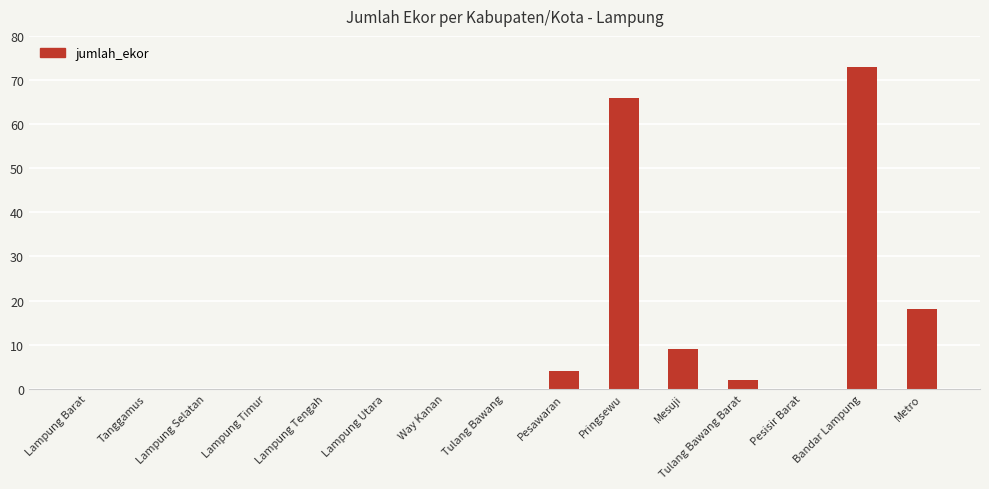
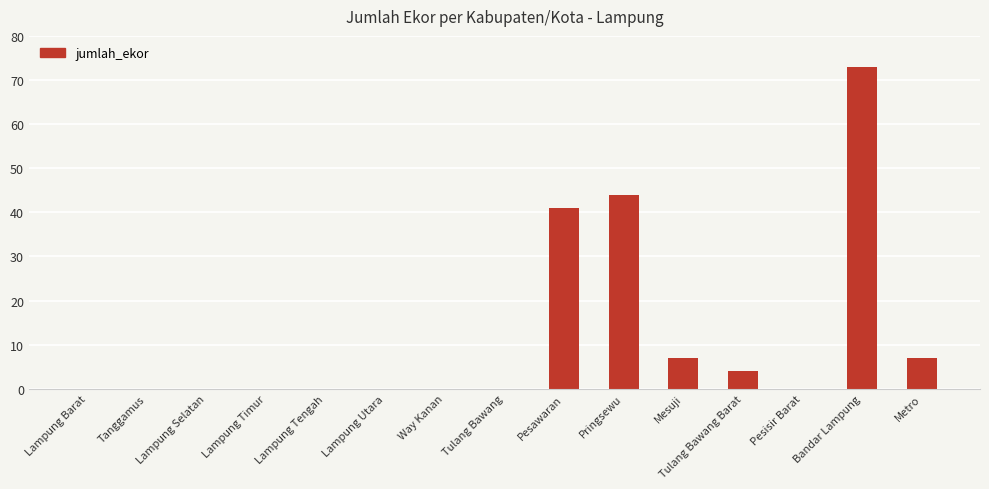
  {
    "Lampung Barat": 0,
    "Tanggamus": 0,
    "Lampung Selatan": 0,
    "Lampung Timur": 0,
    "Lampung Tengah": 0,
    "Lampung Utara": 0,
    "Way Kanan": 0,
    "Tulang Bawang": 0,
-   "Pesawaran": 4,
-   "Pringsewu": 66,
-   "Mesuji": 9,
-   "Tulang Bawang Barat": 2,
+   "Pesawaran": 41,
+   "Pringsewu": 44,
+   "Mesuji": 7,
+   "Tulang Bawang Barat": 4,
    "Pesisir Barat": 0,
    "Bandar Lampung": 73,
-   "Metro": 18
+   "Metro": 7
  }
